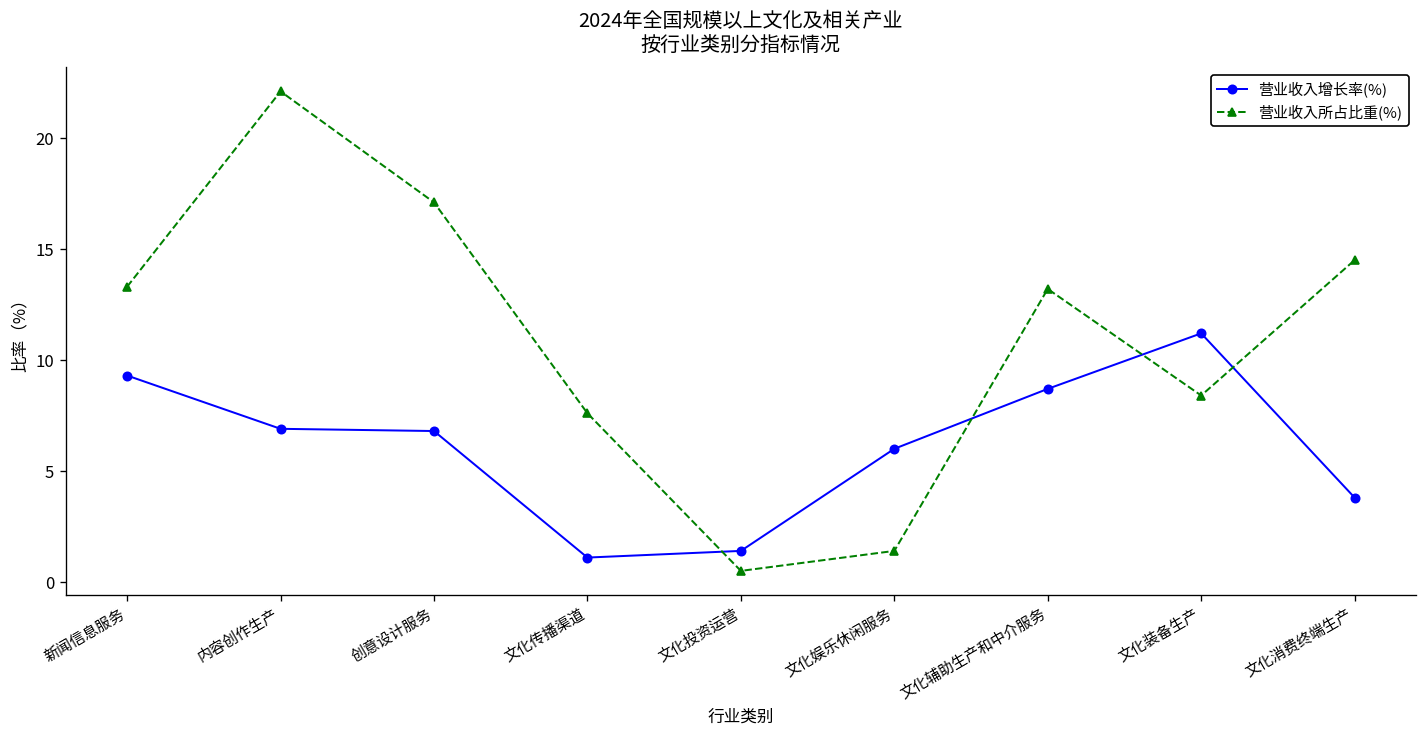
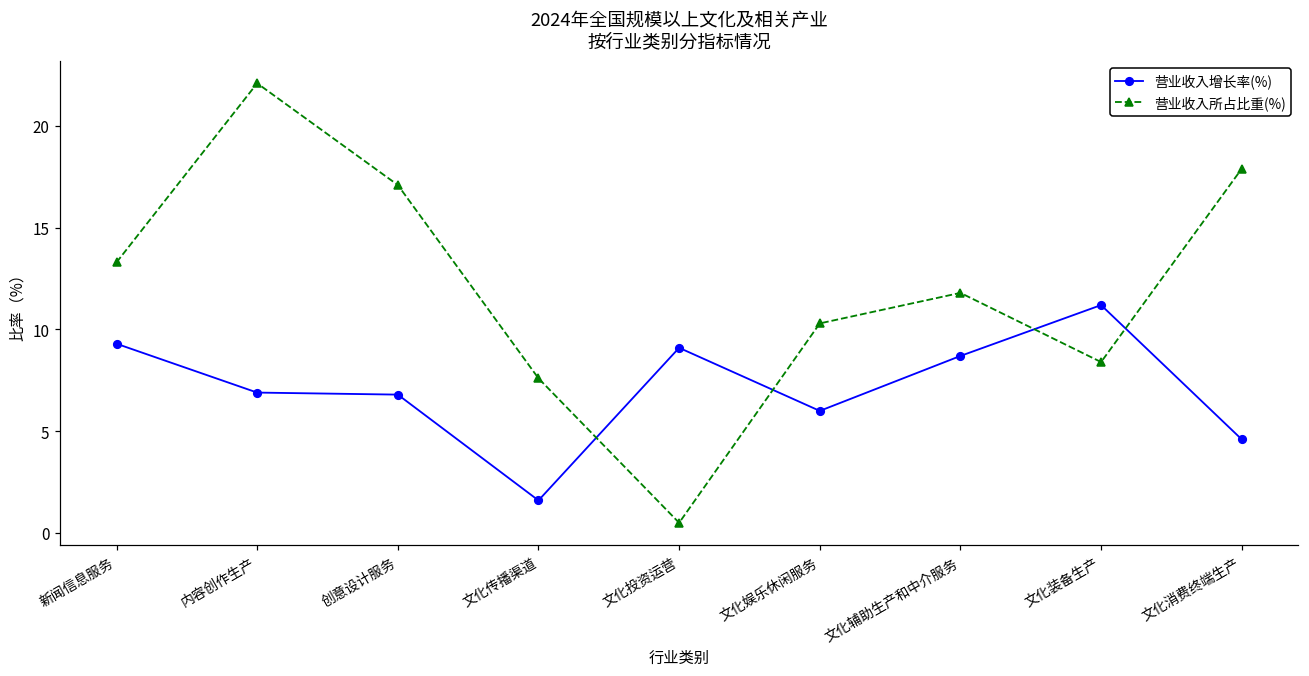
  {
    "营业收入增长率(%)": {
      "新闻信息服务": 9.3,
      "内容创作生产": 6.9,
      "创意设计服务": 6.8,
-     "文化传播渠道": 1.1,
-     "文化投资运营": 1.4,
+     "文化传播渠道": 1.6,
+     "文化投资运营": 9.1,
      "文化娱乐休闲服务": 6.0,
      "文化辅助生产和中介服务": 8.7,
      "文化装备生产": 11.2,
-     "文化消费终端生产": 3.8
+     "文化消费终端生产": 4.6
    },
    "营业收入所占比重(%)": {
      "新闻信息服务": 13.3,
      "内容创作生产": 22.1,
      "创意设计服务": 17.1,
      "文化传播渠道": 7.6,
      "文化投资运营": 0.5,
-     "文化娱乐休闲服务": 1.4,
-     "文化辅助生产和中介服务": 13.2,
+     "文化娱乐休闲服务": 10.3,
+     "文化辅助生产和中介服务": 11.8,
      "文化装备生产": 8.4,
-     "文化消费终端生产": 14.5
+     "文化消费终端生产": 17.9
    }
  }
